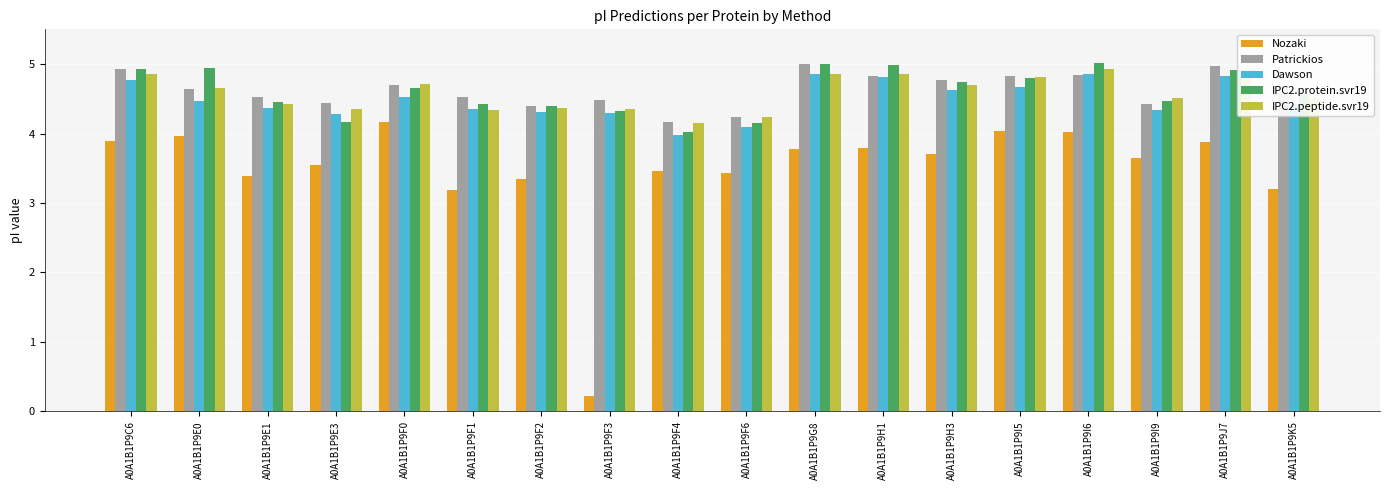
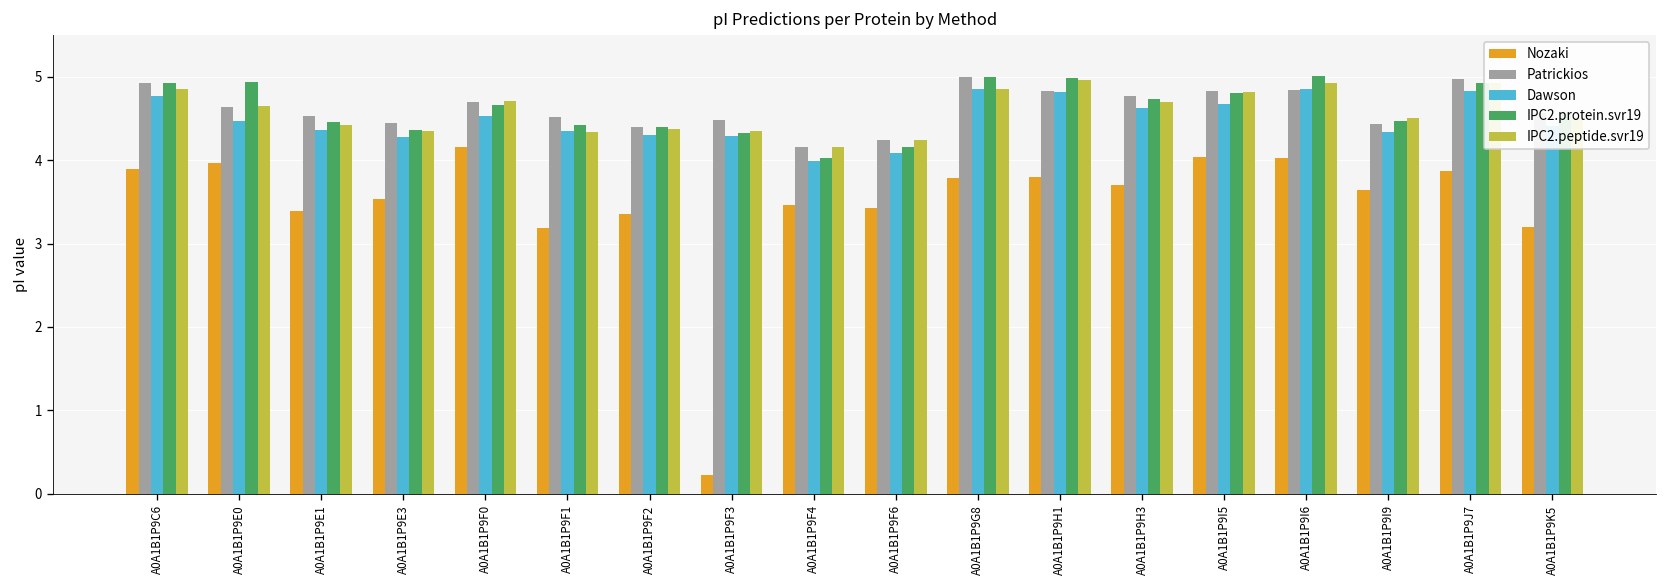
  {
    "Nozaki": {
      "A0A1B1P9C6": 3.9,
      "A0A1B1P9E0": 4.0,
      "A0A1B1P9E1": 3.4,
      "A0A1B1P9E3": 3.5,
      "A0A1B1P9F0": 4.2,
      "A0A1B1P9F1": 3.2,
      "A0A1B1P9F2": 3.4,
      "A0A1B1P9F3": 0.2,
      "A0A1B1P9F4": 3.5,
      "A0A1B1P9F6": 3.4,
      "A0A1B1P9G8": 3.8,
      "A0A1B1P9H1": 3.8,
      "A0A1B1P9H3": 3.7,
      "A0A1B1P9I5": 4.0,
      "A0A1B1P9I6": 4.0,
      "A0A1B1P9I9": 3.6,
      "A0A1B1P9J7": 3.9,
      "A0A1B1P9K5": 3.2
    },
    "Patrickios": {
      "A0A1B1P9C6": 4.9,
      "A0A1B1P9E0": 4.6,
      "A0A1B1P9E1": 4.5,
      "A0A1B1P9E3": 4.4,
      "A0A1B1P9F0": 4.7,
      "A0A1B1P9F1": 4.5,
      "A0A1B1P9F2": 4.4,
      "A0A1B1P9F3": 4.5,
      "A0A1B1P9F4": 4.2,
      "A0A1B1P9F6": 4.2,
      "A0A1B1P9G8": 5.0,
      "A0A1B1P9H1": 4.8,
      "A0A1B1P9H3": 4.8,
      "A0A1B1P9I5": 4.8,
      "A0A1B1P9I6": 4.8,
      "A0A1B1P9I9": 4.4,
      "A0A1B1P9J7": 5.0
    },
    "Dawson": {
      "A0A1B1P9C6": 4.8,
      "A0A1B1P9E0": 4.5,
      "A0A1B1P9E1": 4.4,
      "A0A1B1P9E3": 4.3,
      "A0A1B1P9F0": 4.5,
      "A0A1B1P9F1": 4.4,
      "A0A1B1P9F2": 4.3,
      "A0A1B1P9F3": 4.3,
      "A0A1B1P9F4": 4.0,
      "A0A1B1P9F6": 4.1,
      "A0A1B1P9G8": 4.9,
      "A0A1B1P9H1": 4.8,
      "A0A1B1P9H3": 4.6,
      "A0A1B1P9I5": 4.7,
      "A0A1B1P9I6": 4.9,
      "A0A1B1P9I9": 4.3,
      "A0A1B1P9J7": 4.8
    },
    "IPC2.protein.svr19": {
      "A0A1B1P9C6": 4.9,
      "A0A1B1P9E0": 4.9,
      "A0A1B1P9E1": 4.5,
-     "A0A1B1P9E3": 4.2,
+     "A0A1B1P9E3": 4.4,
      "A0A1B1P9F0": 4.7,
      "A0A1B1P9F1": 4.4,
      "A0A1B1P9F2": 4.4,
      "A0A1B1P9F3": 4.3,
      "A0A1B1P9F4": 4.0,
      "A0A1B1P9F6": 4.2,
      "A0A1B1P9G8": 5.0,
      "A0A1B1P9H1": 5.0,
      "A0A1B1P9H3": 4.7,
      "A0A1B1P9I5": 4.8,
      "A0A1B1P9I6": 5.0,
      "A0A1B1P9I9": 4.5,
      "A0A1B1P9J7": 4.9
    },
    "IPC2.peptide.svr19": {
      "A0A1B1P9C6": 4.9,
      "A0A1B1P9E0": 4.7,
      "A0A1B1P9E1": 4.4,
      "A0A1B1P9E3": 4.4,
      "A0A1B1P9F0": 4.7,
      "A0A1B1P9F1": 4.3,
      "A0A1B1P9F2": 4.4,
      "A0A1B1P9F3": 4.3,
      "A0A1B1P9F4": 4.2,
      "A0A1B1P9F6": 4.2,
      "A0A1B1P9G8": 4.9,
-     "A0A1B1P9H1": 4.9,
+     "A0A1B1P9H1": 5.0,
      "A0A1B1P9H3": 4.7,
      "A0A1B1P9I5": 4.8,
      "A0A1B1P9I6": 4.9,
      "A0A1B1P9I9": 4.5
    }
  }
